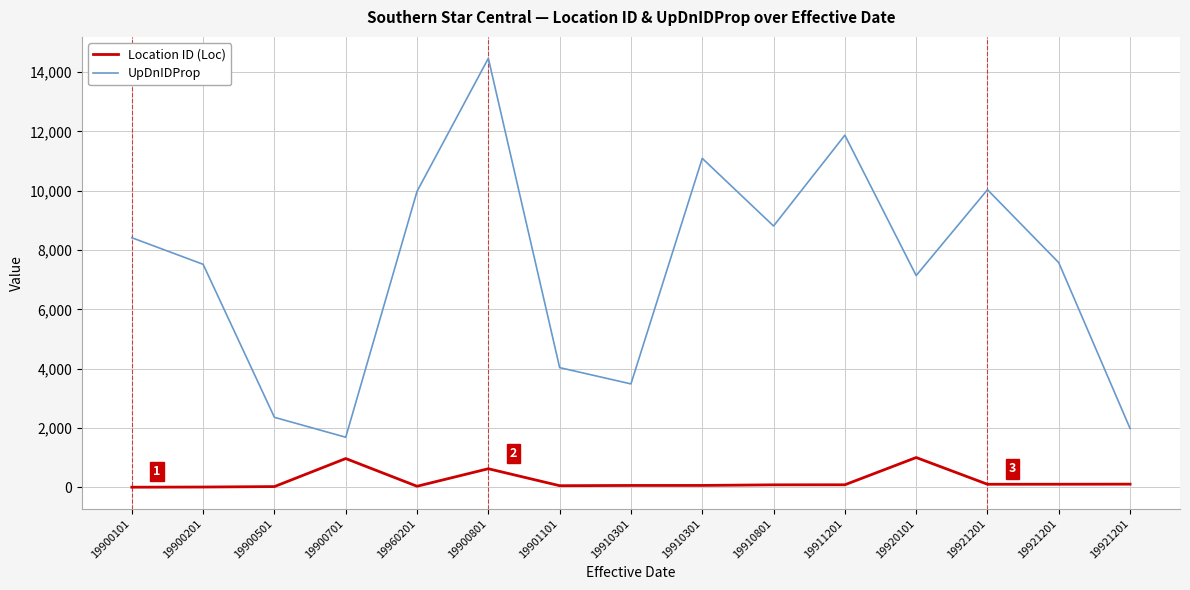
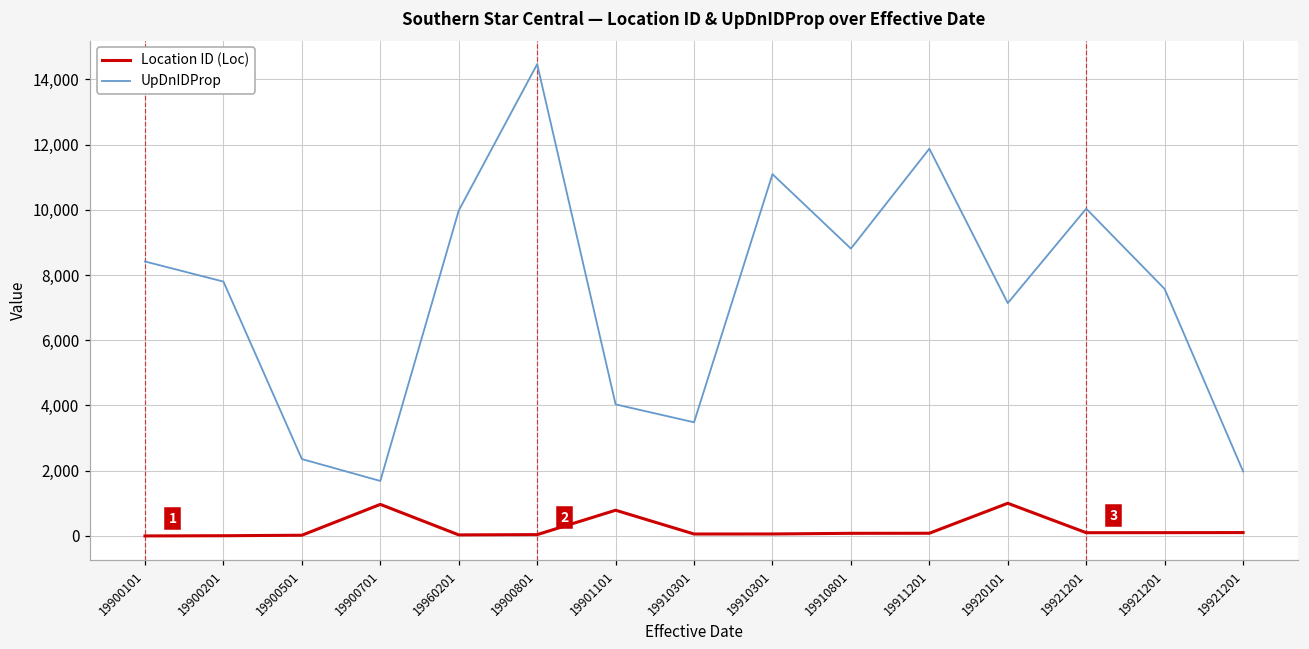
  {
    "Location ID (Loc)": {
      "19900201": "0",
      "19900501": "0",
      "19900701": "1,000",
      "19960201": "0",
-     "19900801": "600",
-     "19901101": "100",
+     "19900801": "0",
+     "19901101": "800",
      "19910801": "100",
      "19911201": "100",
      "19920101": "1,000"
    },
    "UpDnIDProp": {
      "19900101": "8,400",
-     "19900201": "7,500",
+     "19900201": "7,800",
      "19900501": "2,400",
      "19900701": "1,700",
      "19960201": "10,000",
      "19900801": "14,500",
      "19901101": "4,000",
      "19910801": "8,800",
      "19911201": "11,900",
      "19920101": "7,100"
    }
  }
